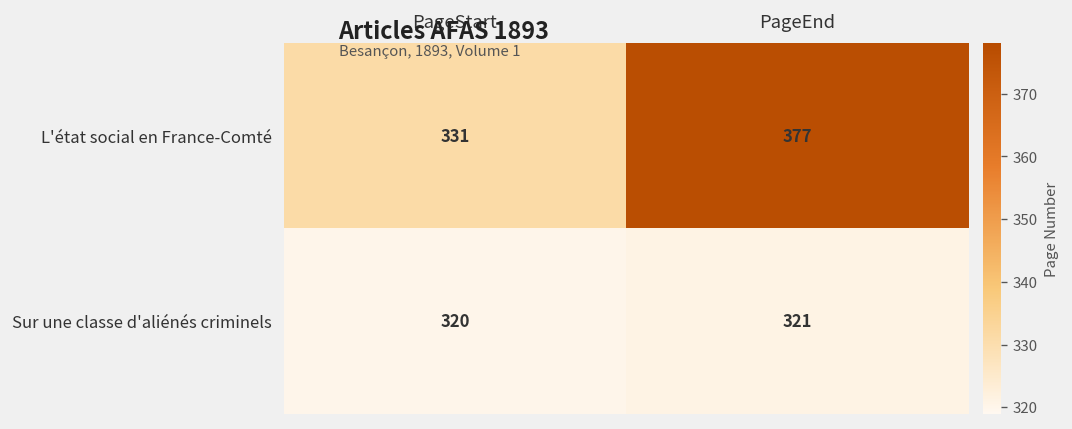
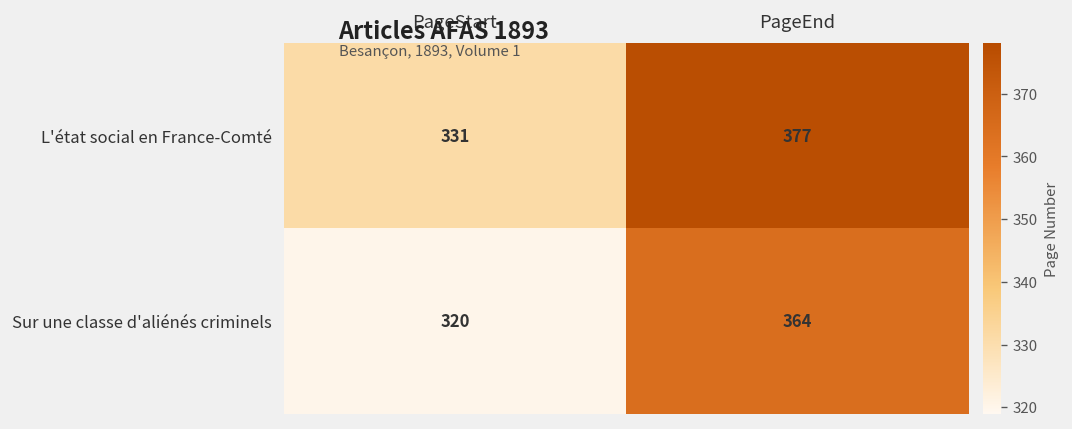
  {
    "L'état social en France-Comté": {
      "PageStart": 331,
      "PageEnd": 377
    },
    "Sur une classe d'aliénés criminels": {
      "PageStart": 320,
-     "PageEnd": 321
+     "PageEnd": 364
    }
  }
